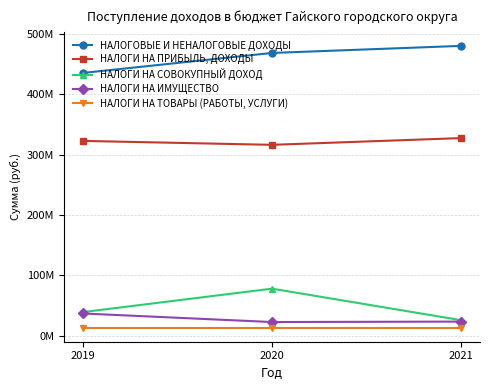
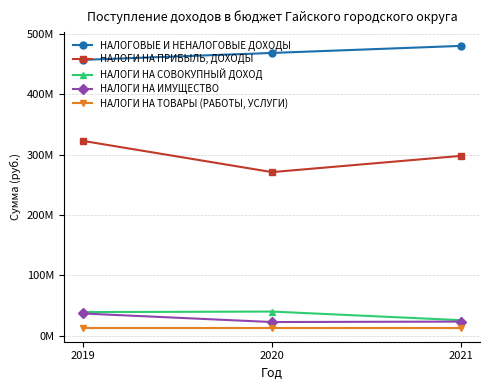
  {
    "НАЛОГОВЫЕ И НЕНАЛОГОВЫЕ ДОХОДЫ": {
-     "2019": 430000000,
+     "2019": 460000000,
      "2020": 470000000,
      "2021": 480000000
    },
    "НАЛОГИ НА ПРИБЫЛЬ, ДОХОДЫ": {
      "2019": 320000000,
-     "2020": 320000000,
-     "2021": 330000000
+     "2020": 270000000,
+     "2021": 300000000
    },
    "НАЛОГИ НА СОВОКУПНЫЙ ДОХОД": {
-     "2020": 80000000
+     "2020": 40000000
    },
    "НАЛОГИ НА ИМУЩЕСТВО": {
      "2020": 20000000
    },
    "НАЛОГИ НА ТОВАРЫ (РАБОТЫ, УСЛУГИ)": {
      "2019": 10000000,
      "2020": 10000000,
      "2021": 10000000
    }
  }
